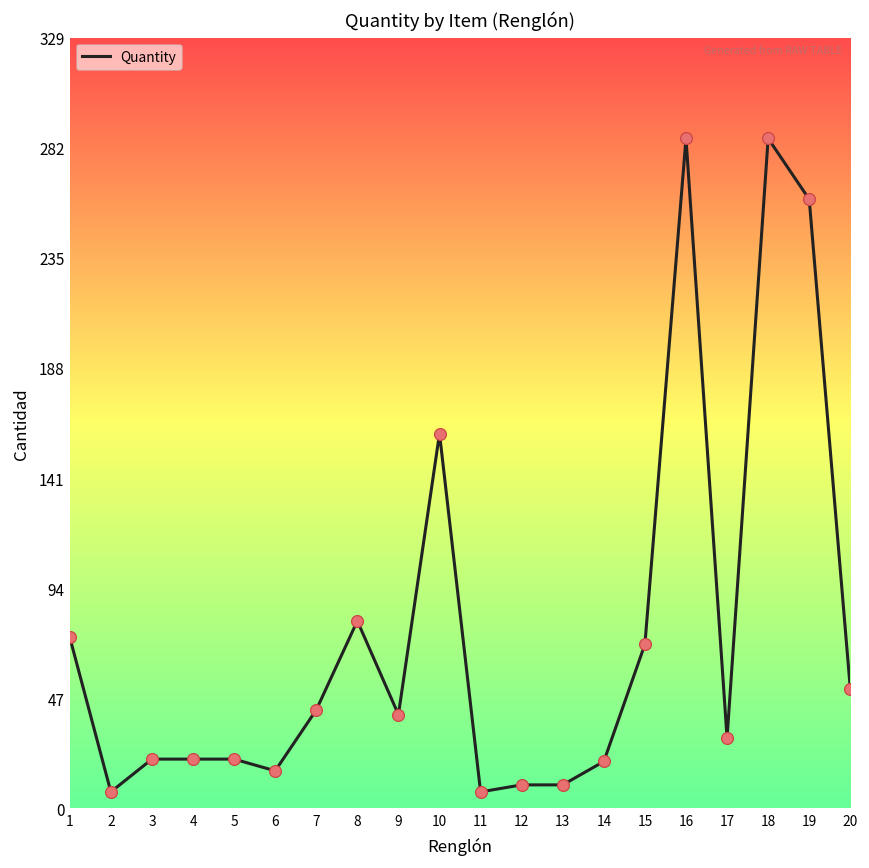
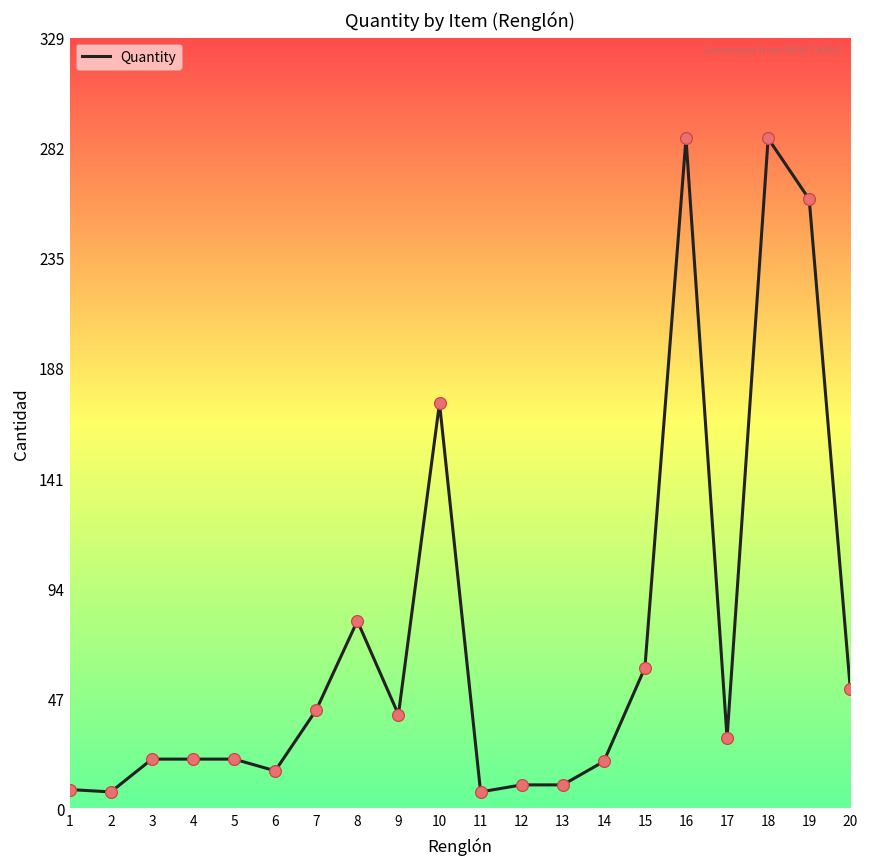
  {
-   "1": 73,
+   "1": 8,
    "2": 7,
    "3": 21,
    "4": 21,
    "5": 21,
    "6": 16,
    "7": 42,
    "8": 80,
    "9": 40,
-   "10": 160,
+   "10": 173,
    "11": 7,
    "12": 10,
    "13": 10,
    "14": 20,
-   "15": 70,
+   "15": 60,
    "16": 286,
    "17": 30,
    "18": 286,
    "19": 260,
    "20": 51
  }
